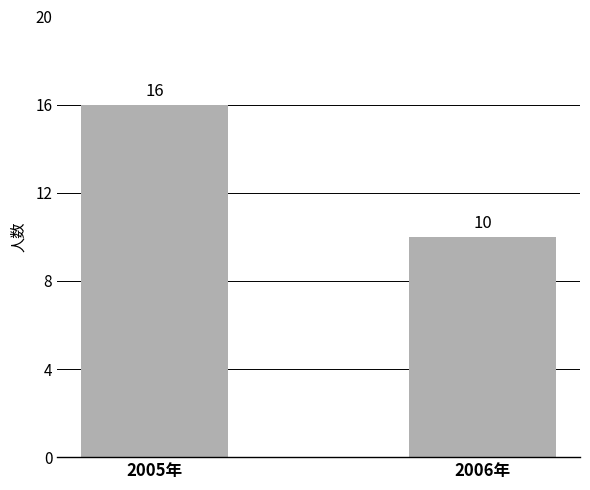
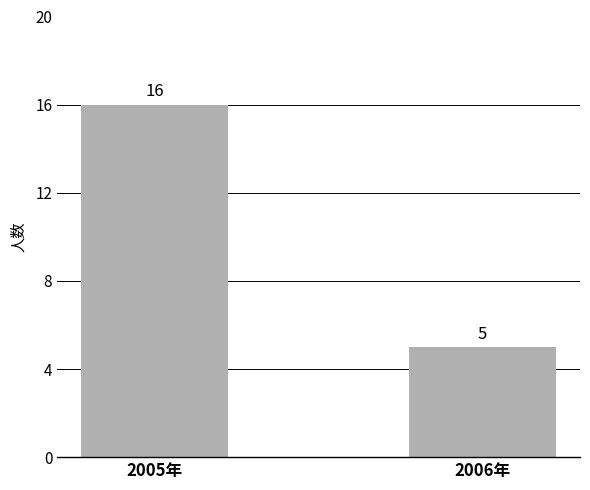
  {
    "2005年": 16,
-   "2006年": 10
+   "2006年": 5
  }
